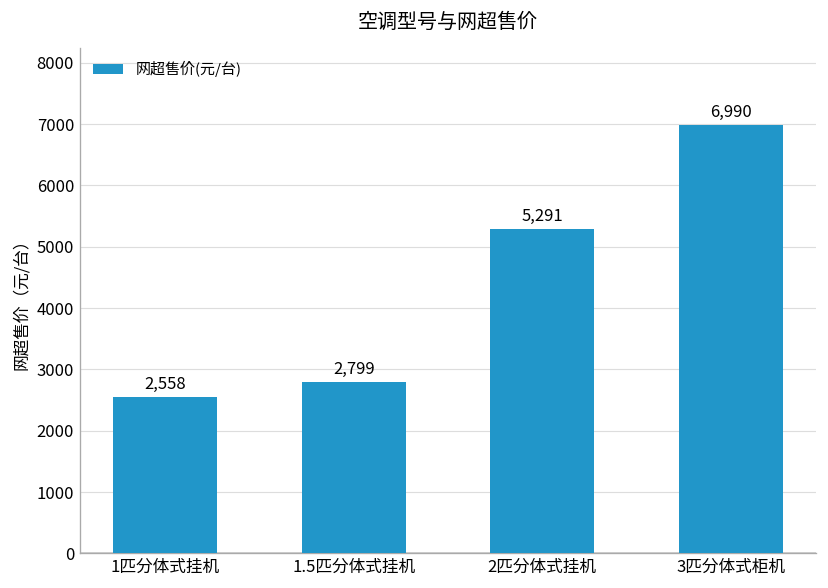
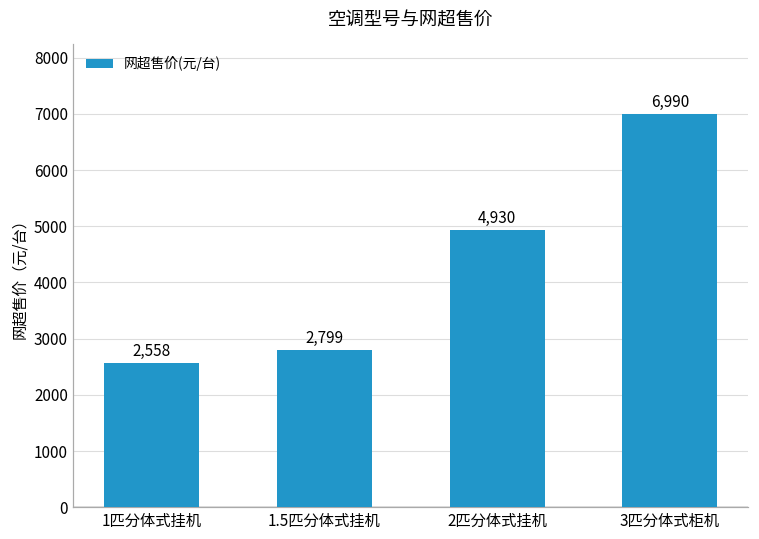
  {
    "1匹分体式挂机": "2,558",
    "1.5匹分体式挂机": "2,799",
-   "2匹分体式挂机": "5,291",
+   "2匹分体式挂机": "4,930",
    "3匹分体式柜机": "6,990"
  }
